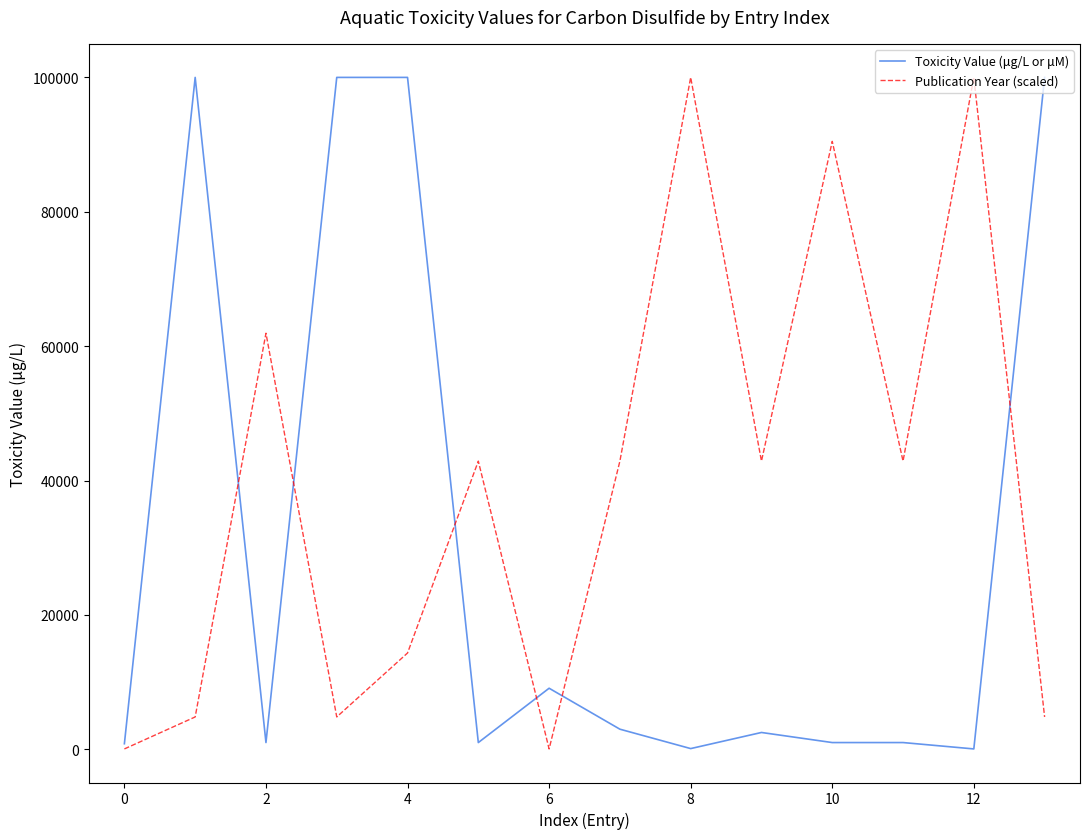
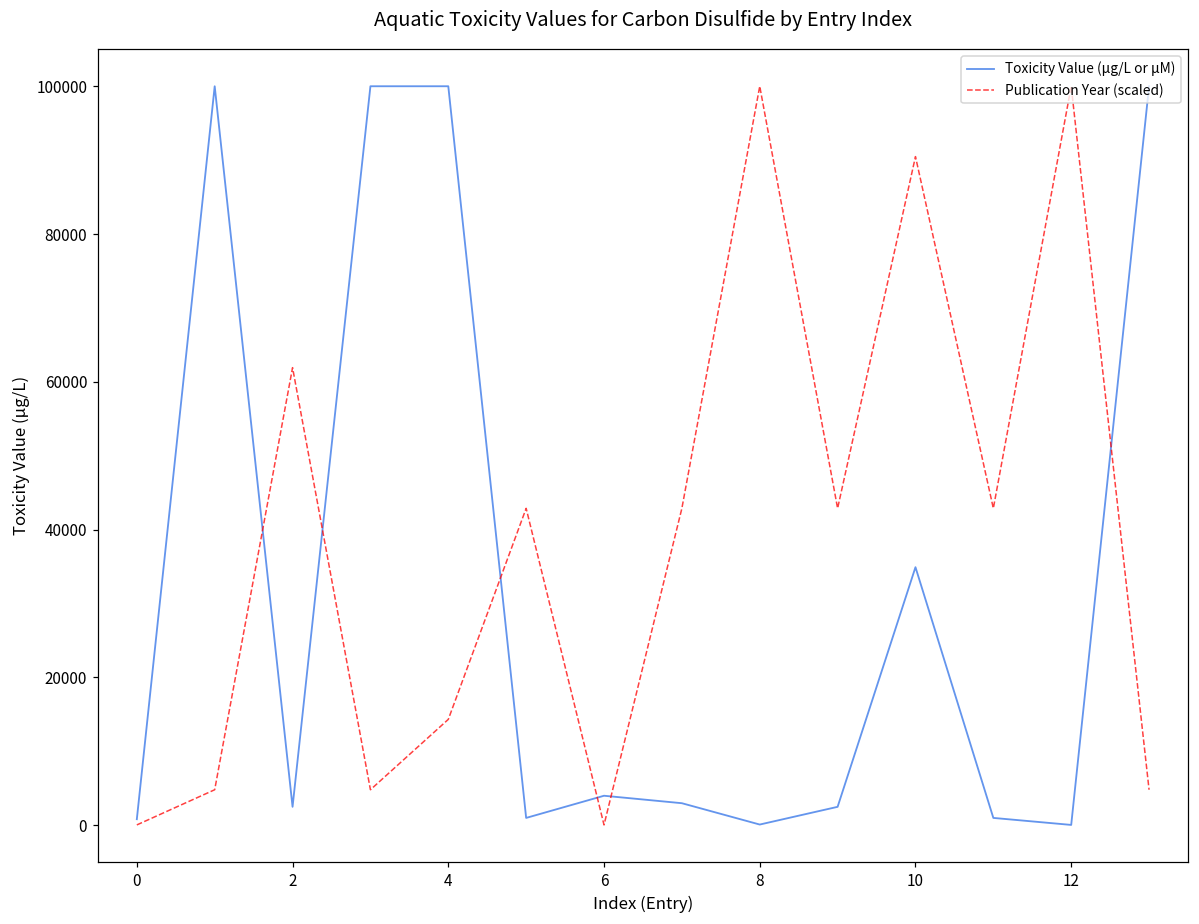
  {
    "Toxicity Value (μg/L or μM)": {
      "0": 1000,
-     "2": 1000,
+     "2": 3000,
      "4": 100000,
-     "6": 9000,
+     "6": 4000,
      "8": 0,
-     "10": 1000,
+     "10": 35000,
      "12": 0
    },
    "Publication Year (scaled)": {
      "0": 0,
      "2": 62000,
      "4": 14000,
      "6": 0,
      "8": 100000,
      "10": 90000
    }
  }
